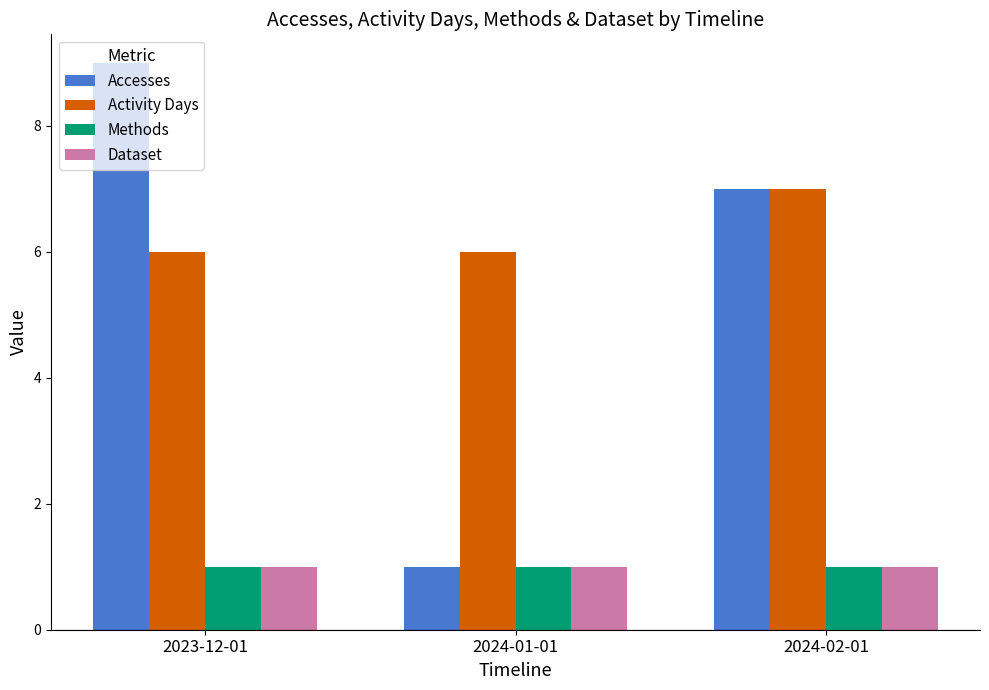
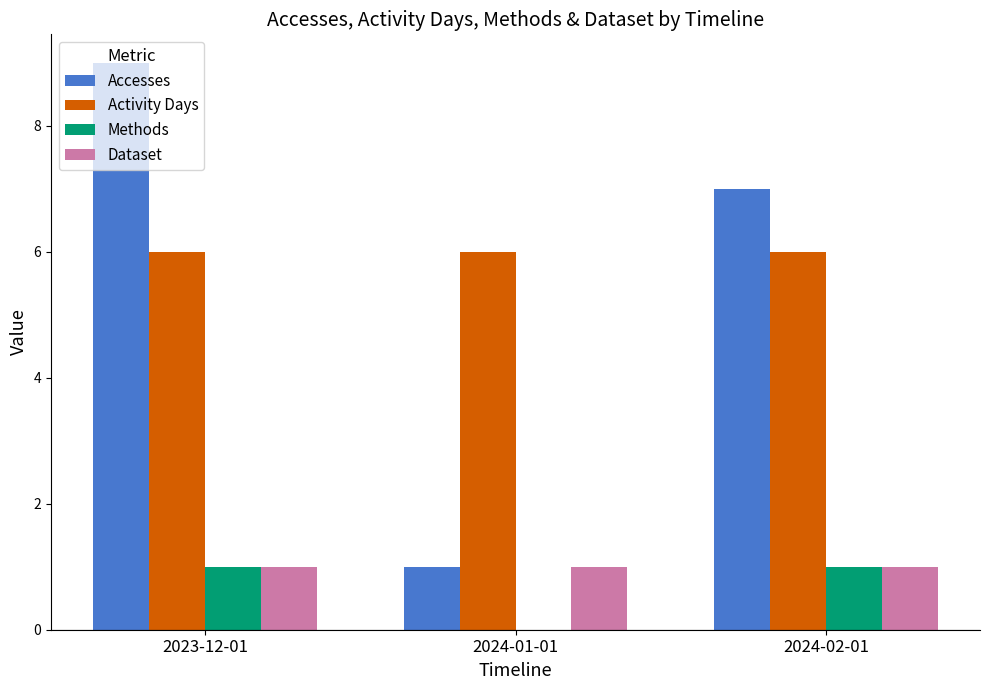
  {
    "Accesses": {
      "2024-01-01": 1,
      "2024-02-01": 7
    },
    "Activity Days": {
      "2023-12-01": 6,
      "2024-01-01": 6,
-     "2024-02-01": 7
+     "2024-02-01": 6
    },
    "Methods": {
      "2023-12-01": 1,
-     "2024-01-01": 1,
+     "2024-01-01": 0,
      "2024-02-01": 1
    },
    "Dataset": {
      "2023-12-01": 1,
      "2024-01-01": 1,
      "2024-02-01": 1
    }
  }
